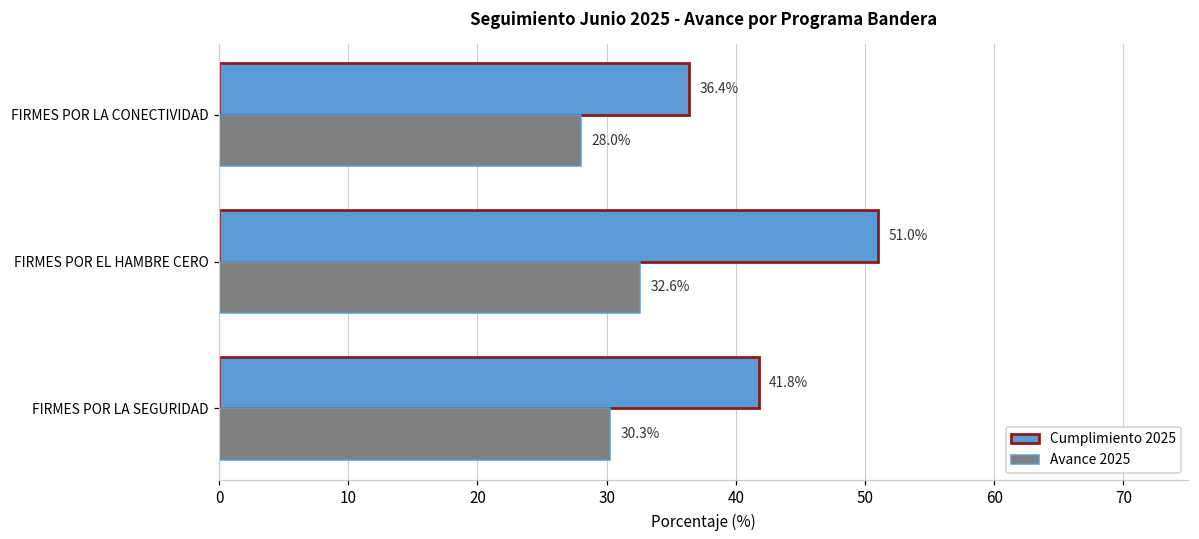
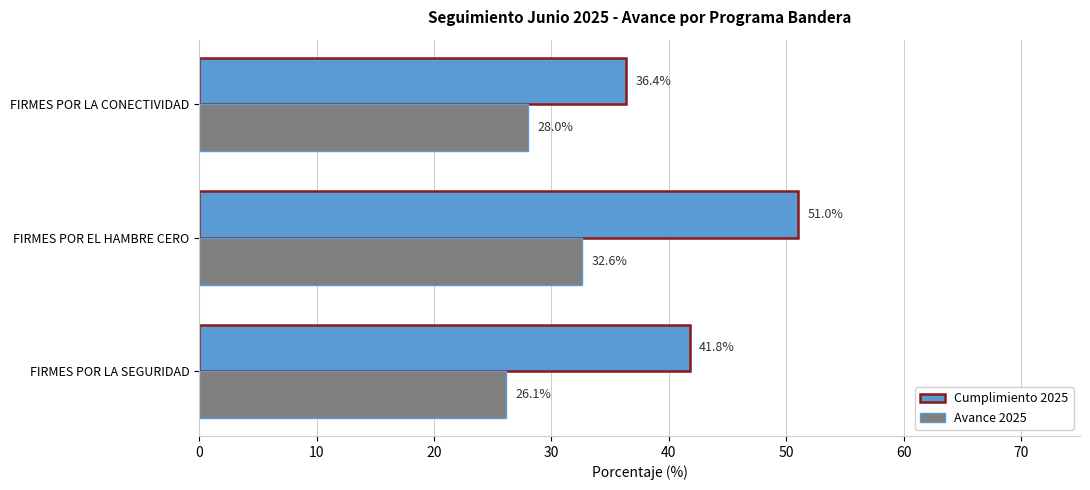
  {
    "Cumplimiento 2025": {
      "FIRMES POR LA CONECTIVIDAD": "36.4%",
      "FIRMES POR EL HAMBRE CERO": "51.0%",
      "FIRMES POR LA SEGURIDAD": "41.8%"
    },
    "Avance 2025": {
      "FIRMES POR LA CONECTIVIDAD": "28.0%",
      "FIRMES POR EL HAMBRE CERO": "32.6%",
-     "FIRMES POR LA SEGURIDAD": "30.3%"
+     "FIRMES POR LA SEGURIDAD": "26.1%"
    }
  }
